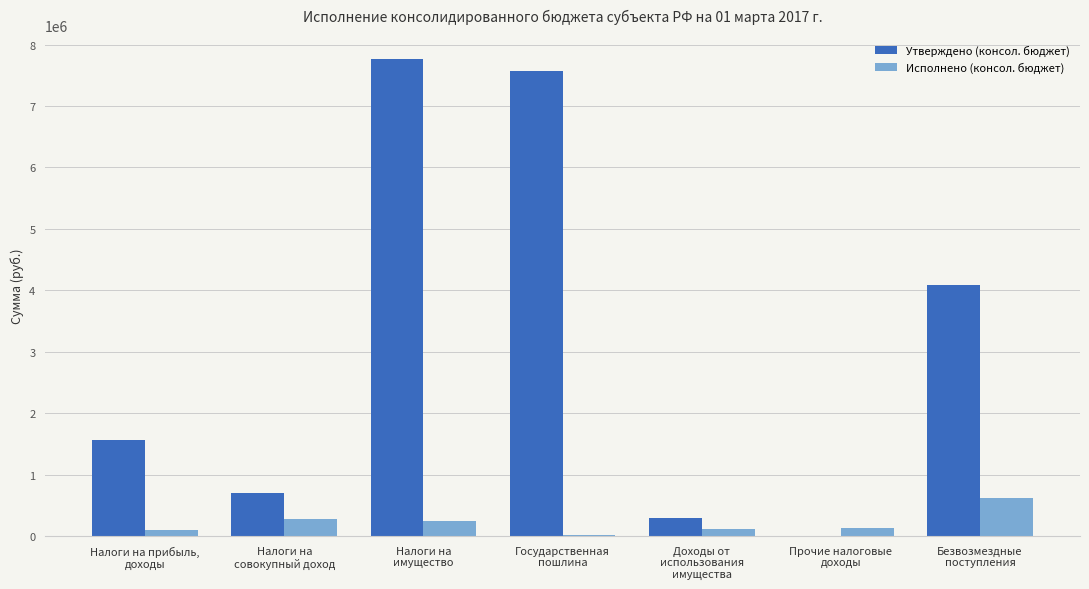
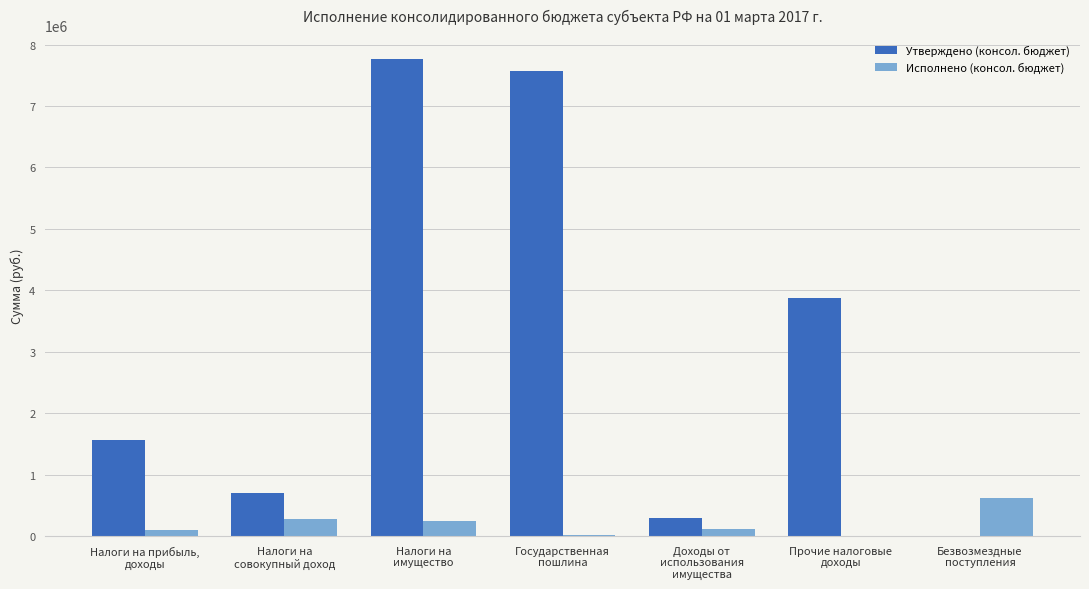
  {
    "Утверждено (консол. бюджет)": {
      "Налоги на прибыль, доходы": 1600000,
      "Налоги на совокупный доход": 700000,
      "Налоги на имущество": 7800000,
      "Государственная пошлина": 7600000,
      "Доходы от использования имущества": 300000,
-     "Прочие налоговые доходы": 0,
-     "Безвозмездные поступления": 4100000
+     "Прочие налоговые доходы": 3900000,
+     "Безвозмездные поступления": 0
    },
    "Исполнено (консол. бюджет)": {
      "Налоги на прибыль, доходы": 100000,
      "Налоги на совокупный доход": 300000,
      "Налоги на имущество": 200000,
      "Доходы от использования имущества": 100000,
-     "Прочие налоговые доходы": 100000,
+     "Прочие налоговые доходы": 0,
      "Безвозмездные поступления": 600000
    }
  }
